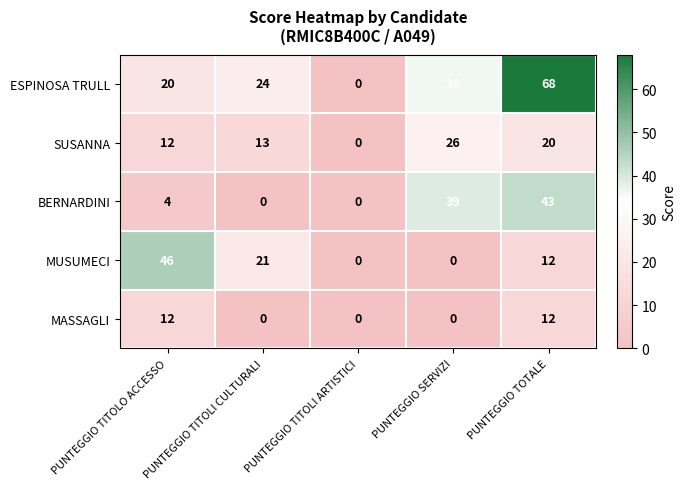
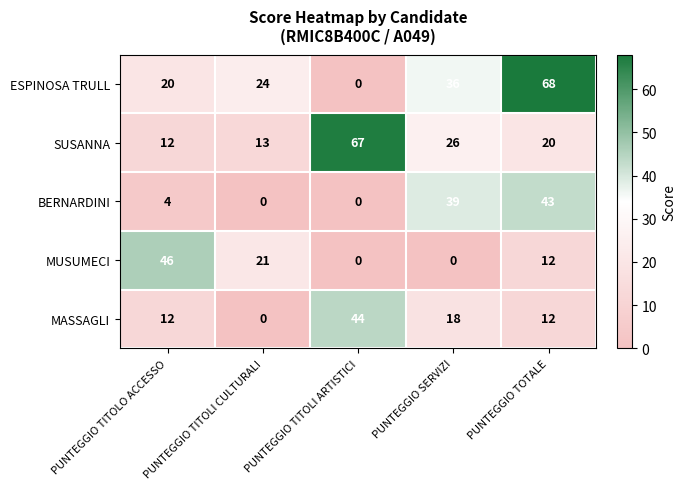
  {
    "ESPINOSA TRULL": {
      "PUNTEGGIO TITOLO ACCESSO": 20,
      "PUNTEGGIO TITOLI CULTURALI": 24,
      "PUNTEGGIO TITOLI ARTISTICI": 0,
      "PUNTEGGIO TOTALE": 68
    },
    "SUSANNA": {
      "PUNTEGGIO TITOLO ACCESSO": 12,
      "PUNTEGGIO TITOLI CULTURALI": 13,
-     "PUNTEGGIO TITOLI ARTISTICI": 0,
+     "PUNTEGGIO TITOLI ARTISTICI": 67,
      "PUNTEGGIO SERVIZI": 26,
      "PUNTEGGIO TOTALE": 20
    },
    "BERNARDINI": {
      "PUNTEGGIO TITOLO ACCESSO": 4,
      "PUNTEGGIO TITOLI CULTURALI": 0,
      "PUNTEGGIO TITOLI ARTISTICI": 0,
      "PUNTEGGIO TOTALE": 43
    },
    "MUSUMECI": {
      "PUNTEGGIO TITOLO ACCESSO": 46,
      "PUNTEGGIO TITOLI CULTURALI": 21,
      "PUNTEGGIO TITOLI ARTISTICI": 0,
      "PUNTEGGIO SERVIZI": 0,
      "PUNTEGGIO TOTALE": 12
    },
    "MASSAGLI": {
      "PUNTEGGIO TITOLO ACCESSO": 12,
      "PUNTEGGIO TITOLI CULTURALI": 0,
-     "PUNTEGGIO TITOLI ARTISTICI": 0,
-     "PUNTEGGIO SERVIZI": 0,
+     "PUNTEGGIO TITOLI ARTISTICI": 44,
+     "PUNTEGGIO SERVIZI": 18,
      "PUNTEGGIO TOTALE": 12
    }
  }
